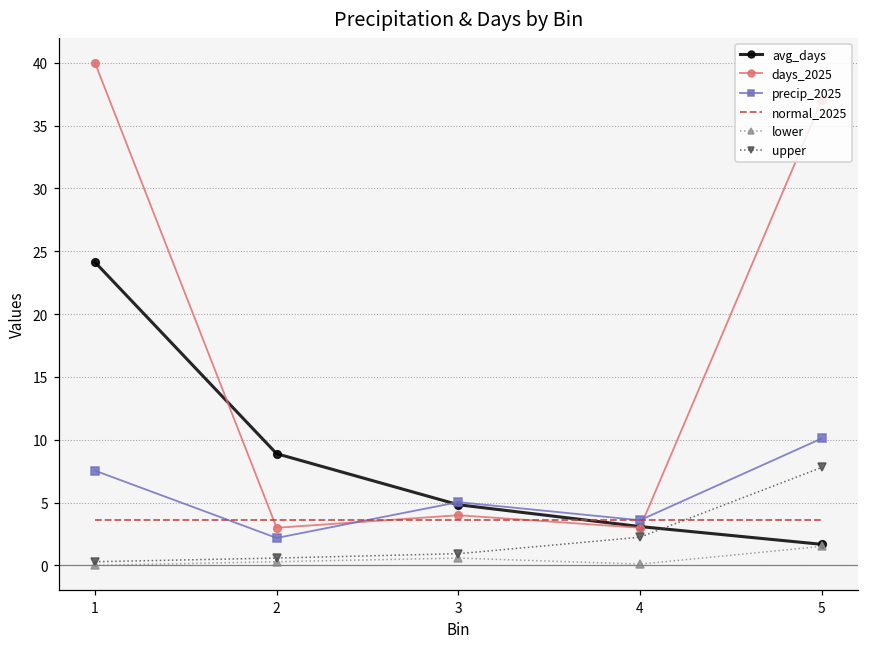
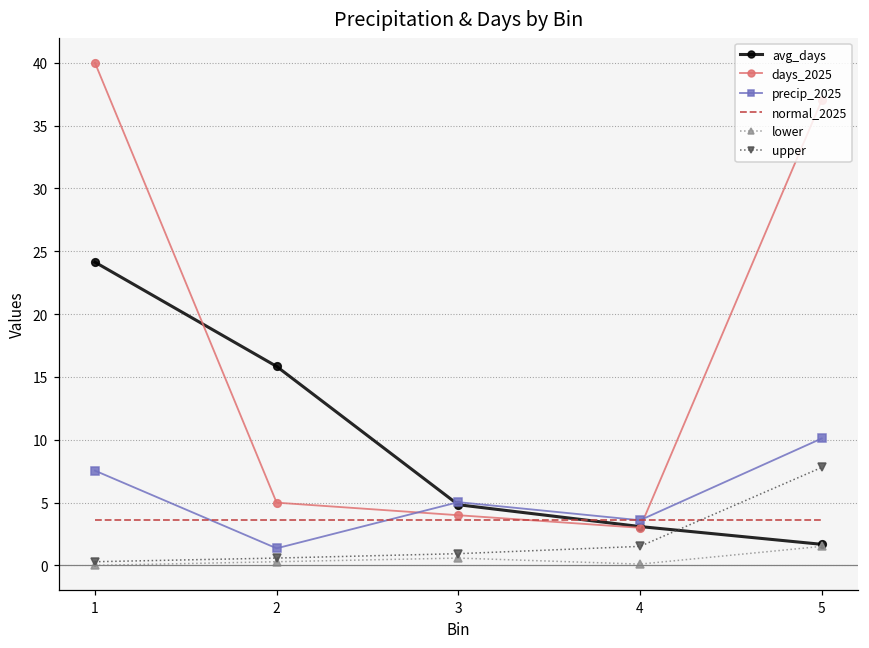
  {
    "avg_days": {
      "1": 24.1,
-     "2": 8.9
+     "2": 15.8
    },
    "days_2025": {
      "1": 40,
-     "2": 3,
+     "2": 5,
      "3": 4
    },
    "precip_2025": {
      "1": 7.5,
-     "2": 2.2,
+     "2": 1.4,
      "5": 10.1
    },
    "normal_2025": {
      "1": 3.6,
      "2": 3.6,
      "3": 3.6,
      "5": 3.6
    },
    "lower": {
      "1": 0.0,
      "2": 0.3,
      "3": 0.6,
      "4": 0.1
    },
    "upper": {
      "1": 0.3,
      "2": 0.6,
      "3": 0.9,
-     "4": 2.3,
+     "4": 1.5,
      "5": 7.8
    }
  }
